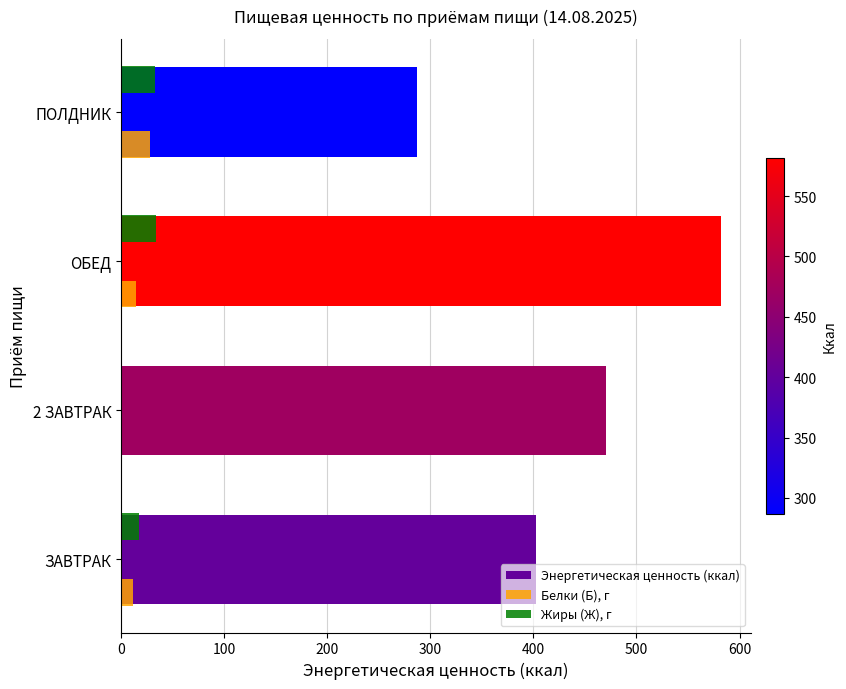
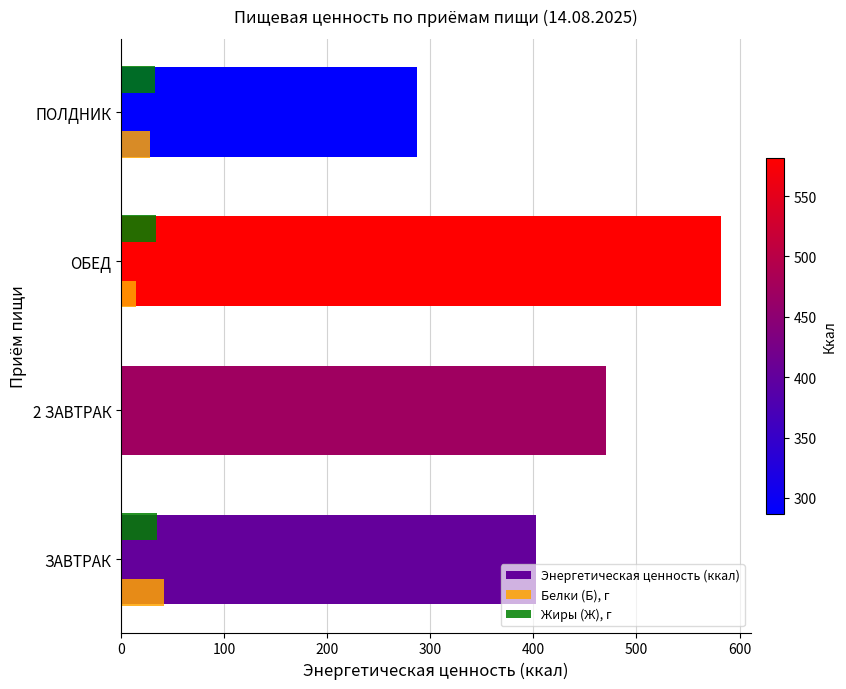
  {
    "Энергетическая ценность (ккал)": {
      "ПОЛДНИК": 287,
      "ОБЕД": 582,
      "2 ЗАВТРАК": 471,
      "ЗАВТРАК": 403
    },
    "Белки (Б), г": {
      "2 ЗАВТРАК": 0,
-     "ЗАВТРАК": 11
+     "ЗАВТРАК": 42
    },
    "Жиры (Ж), г": {
      "2 ЗАВТРАК": 0,
-     "ЗАВТРАК": 18
+     "ЗАВТРАК": 35
    }
  }
